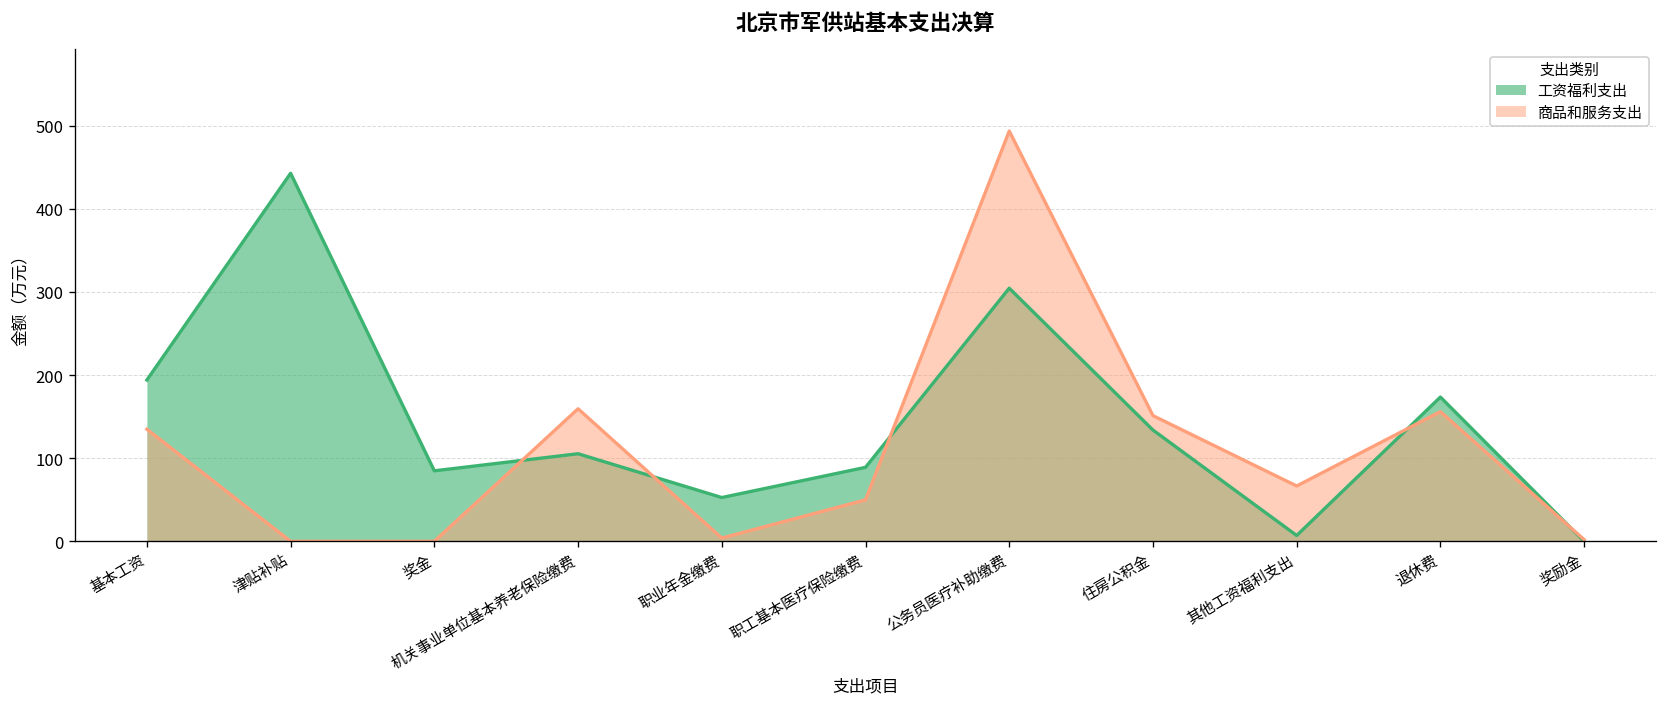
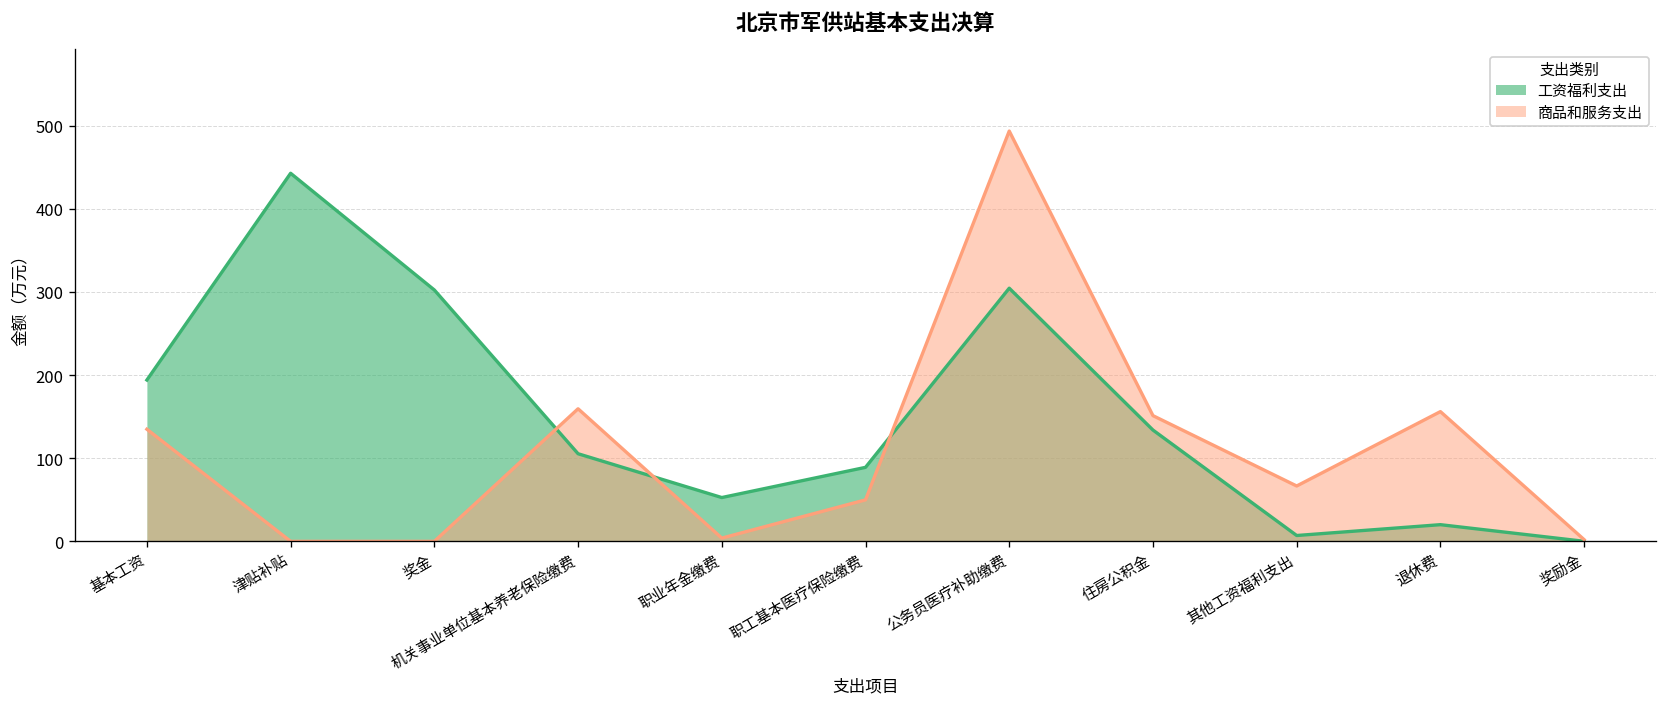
  {
    "工资福利支出": {
      "基本工资": 190,
      "津贴补贴": 440,
-     "奖金": 80,
+     "奖金": 300,
      "机关事业单位基本养老保险缴费": 110,
      "职业年金缴费": 50,
      "职工基本医疗保险缴费": 90,
      "公务员医疗补助缴费": 300,
      "住房公积金": 130,
      "其他工资福利支出": 10,
-     "退休费": 170
+     "退休费": 20
    },
    "商品和服务支出": {
      "基本工资": 130,
      "津贴补贴": 0,
      "奖金": 0,
      "机关事业单位基本养老保险缴费": 160,
      "职业年金缴费": 0,
      "职工基本医疗保险缴费": 50,
      "公务员医疗补助缴费": 490,
      "住房公积金": 150,
      "其他工资福利支出": 70,
      "退休费": 160
    }
  }
